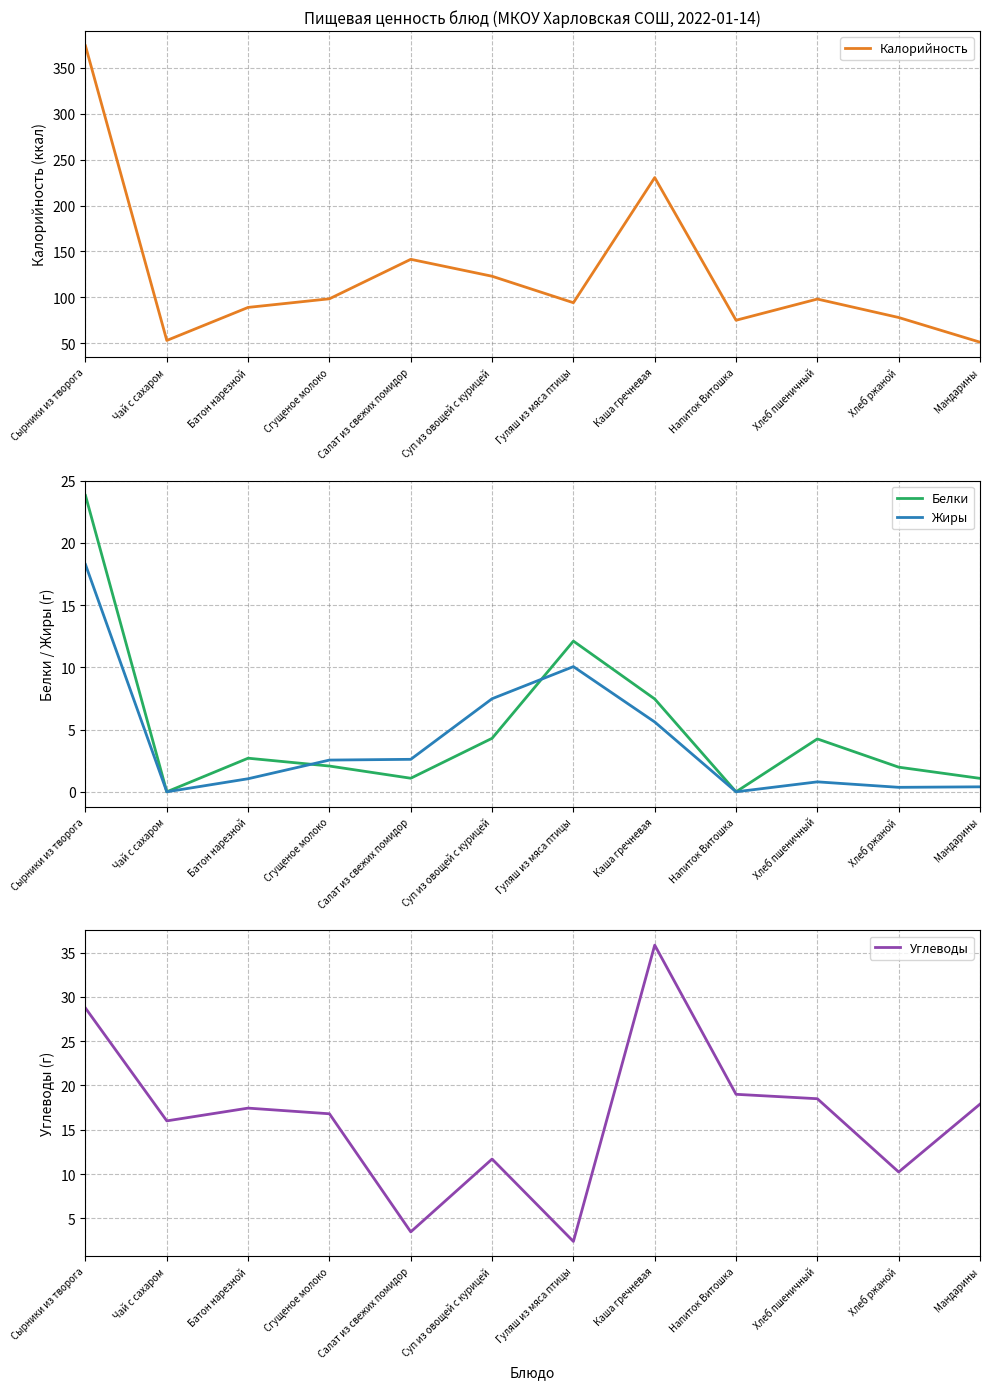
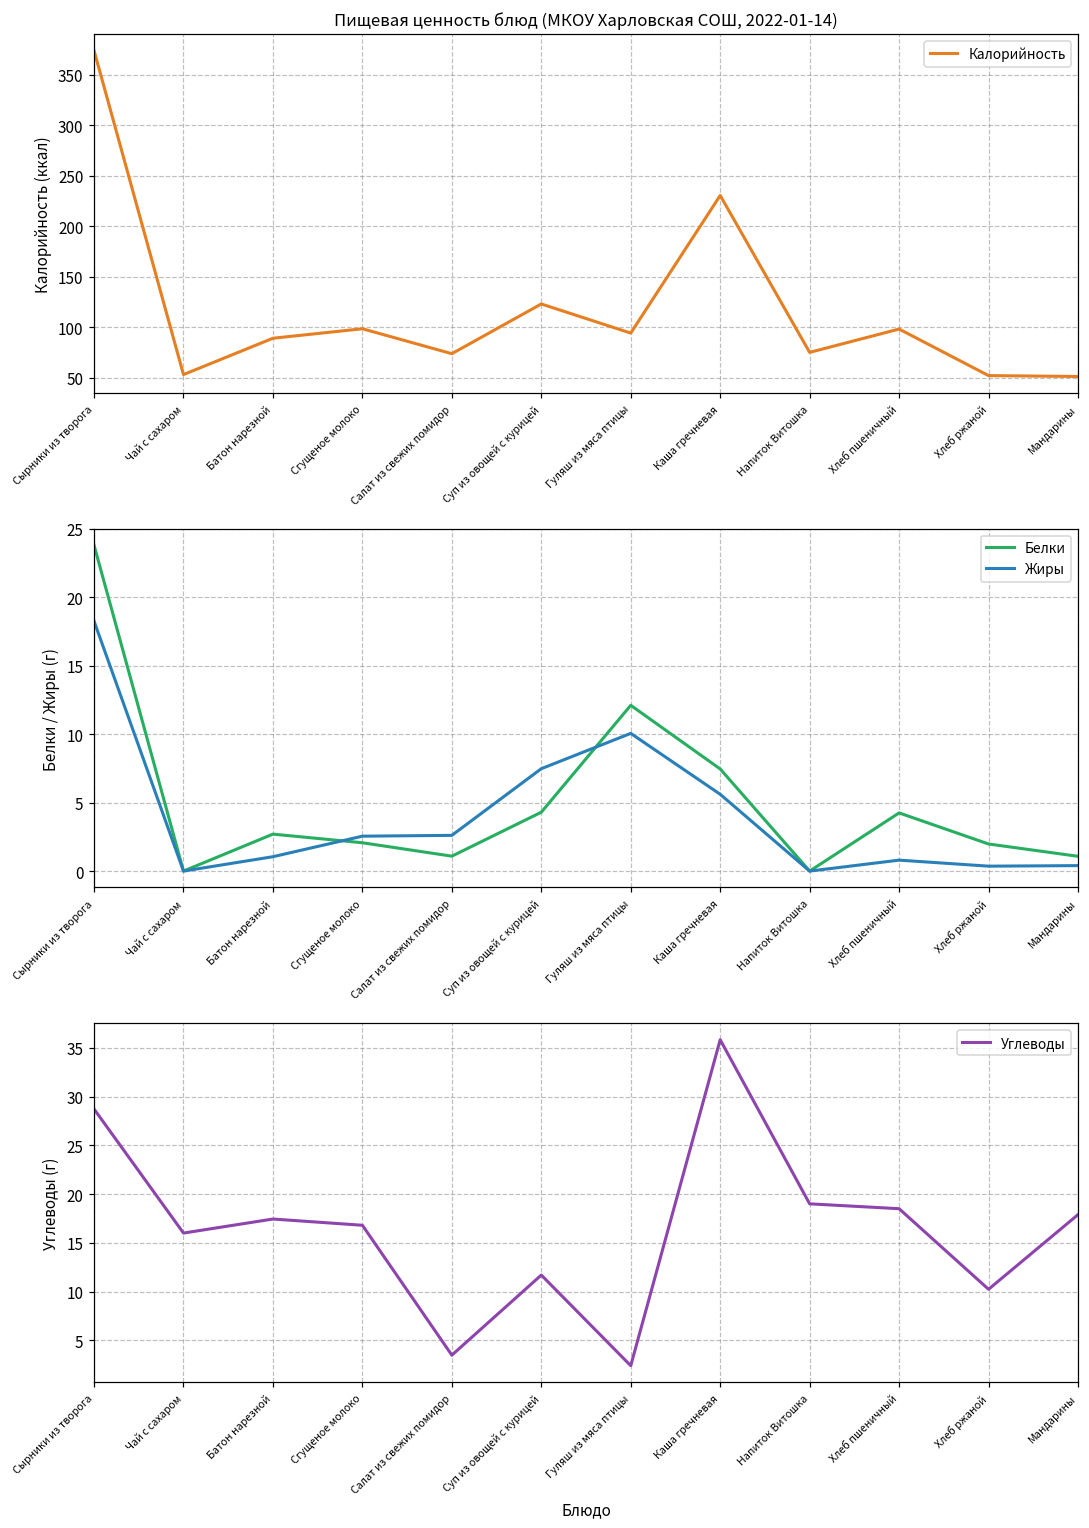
  {
    "Пищевая ценность блюд (МКОУ Харловская СОШ, 2022-01-14)": {
      "Сырники из творога": 370,
      "Чай с сахаром": 50,
      "Батон нарезной": 90,
      "Сгущеное молоко": 100,
-     "Салат из свежих помидор": 140,
+     "Салат из свежих помидор": 70,
      "Суп из овощей с курицей": 120,
      "Гуляш из мяса птицы": 90,
      "Каша гречневая": 230,
      "Напиток Витошка": 80,
      "Хлеб пшеничный": 100,
-     "Хлеб ржаной": 80,
+     "Хлеб ржаной": 50,
      "Мандарины": 50
    }
  }
